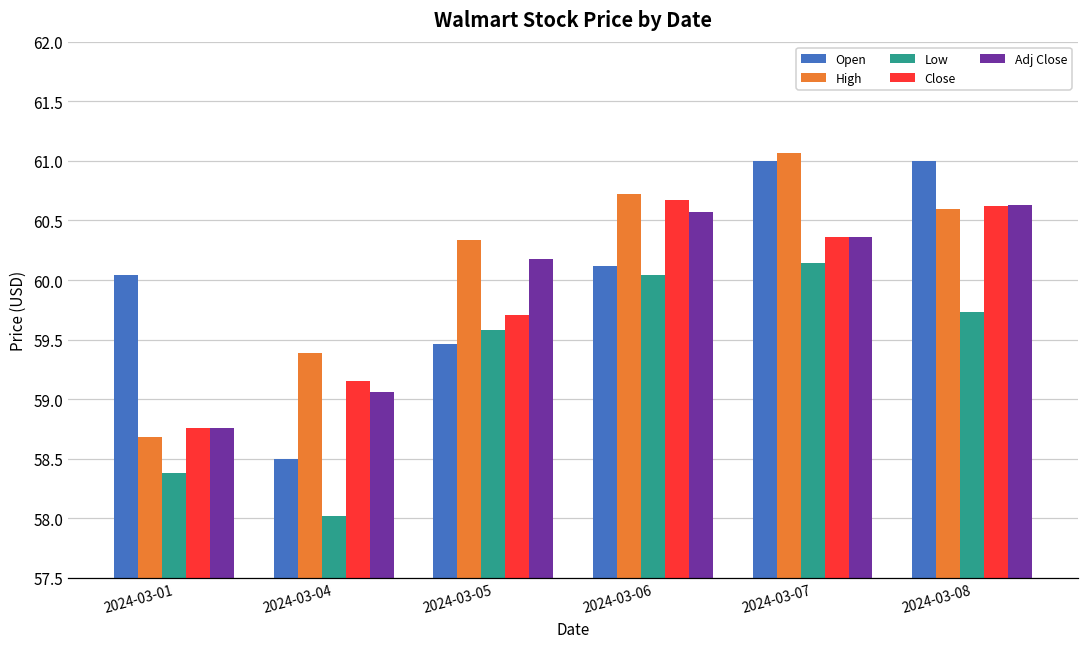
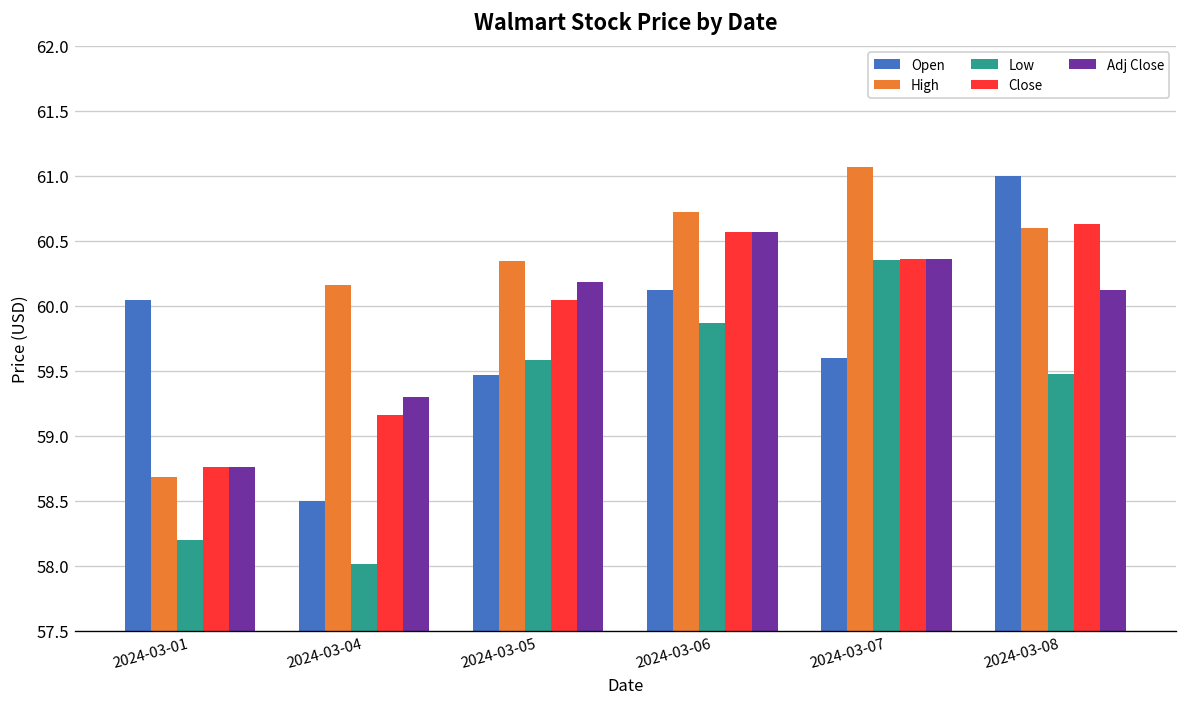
  {
    "Open": {
      "2024-03-01": 60.04,
      "2024-03-04": 58.5,
      "2024-03-05": 59.46,
      "2024-03-06": 60.1,
-     "2024-03-07": 61.0,
+     "2024-03-07": 59.6,
      "2024-03-08": 61.0
    },
    "High": {
      "2024-03-01": 58.68,
-     "2024-03-04": 59.39,
+     "2024-03-04": 60.16,
      "2024-03-05": 60.34,
      "2024-03-06": 60.72,
      "2024-03-07": 61.07,
      "2024-03-08": 60.60
    },
    "Low": {
-     "2024-03-01": 58.38,
+     "2024-03-01": 58.20,
      "2024-03-04": 58.02,
      "2024-03-05": 59.58,
-     "2024-03-06": 60.04,
-     "2024-03-07": 60.15,
-     "2024-03-08": 59.73
+     "2024-03-06": 59.86,
+     "2024-03-07": 60.35,
+     "2024-03-08": 59.47
    },
    "Close": {
      "2024-03-01": 58.76,
      "2024-03-04": 59.16,
-     "2024-03-05": 59.71,
-     "2024-03-06": 60.67,
+     "2024-03-05": 60.04,
+     "2024-03-06": 60.57,
      "2024-03-07": 60.36,
      "2024-03-08": 60.63
    },
    "Adj Close": {
      "2024-03-01": 58.76,
-     "2024-03-04": 59.06,
+     "2024-03-04": 59.30,
      "2024-03-05": 60.18,
      "2024-03-06": 60.57,
      "2024-03-07": 60.36,
-     "2024-03-08": 60.63
+     "2024-03-08": 60.12
    }
  }
